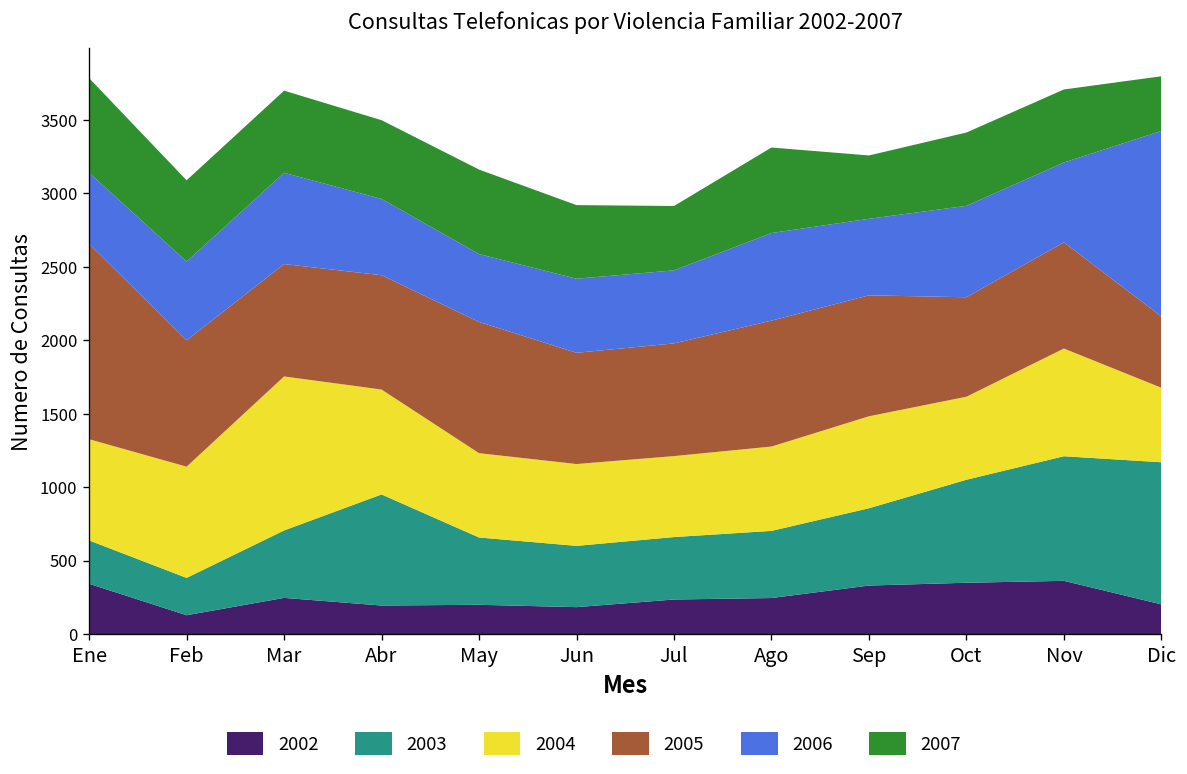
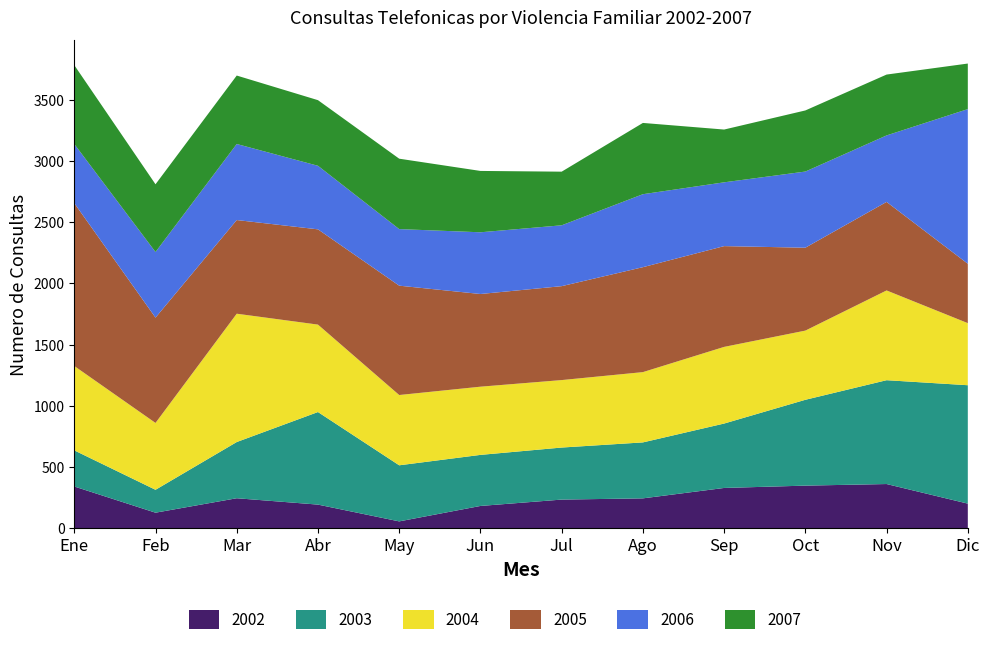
  {
    "2002": {
      "Ene": 340,
      "Feb": 130,
      "Mar": 250,
      "Abr": 190,
-     "May": 200,
+     "May": 60,
      "Jun": 180,
      "Jul": 240,
      "Ago": 250,
      "Sep": 330,
      "Oct": 350,
      "Nov": 360,
      "Dic": 200
    },
    "2003": {
      "Ene": 300,
-     "Feb": 250,
+     "Feb": 190,
      "Mar": 460,
      "Abr": 760,
      "May": 460,
      "Jun": 420,
      "Jul": 430,
      "Ago": 460,
      "Sep": 530,
      "Oct": 700,
      "Nov": 850,
      "Dic": 970
    },
    "2004": {
      "Ene": 690,
-     "Feb": 760,
+     "Feb": 550,
      "Mar": 1050,
      "Abr": 710,
      "May": 570,
      "Jun": 560,
      "Jul": 550,
      "Ago": 570,
      "Sep": 630,
      "Oct": 570,
      "Nov": 730,
      "Dic": 510
    },
    "2005": {
      "Ene": 1330,
      "Feb": 860,
      "Mar": 770,
      "Abr": 780,
      "May": 890,
      "Jun": 760,
      "Jul": 770,
      "Ago": 860,
      "Sep": 820,
      "Oct": 680,
      "Nov": 720,
      "Dic": 490
    },
    "2006": {
      "Ene": 480,
      "Feb": 540,
      "Mar": 620,
      "Abr": 520,
      "May": 460,
      "Jun": 500,
      "Jul": 500,
      "Ago": 600,
      "Sep": 520,
      "Oct": 620,
      "Nov": 540,
      "Dic": 1260
    },
    "2007": {
      "Ene": 640,
      "Feb": 550,
      "Mar": 560,
      "Abr": 540,
      "May": 580,
      "Jun": 500,
      "Jul": 440,
      "Ago": 580,
      "Sep": 430,
      "Oct": 500,
      "Nov": 500,
      "Dic": 370
    }
  }
